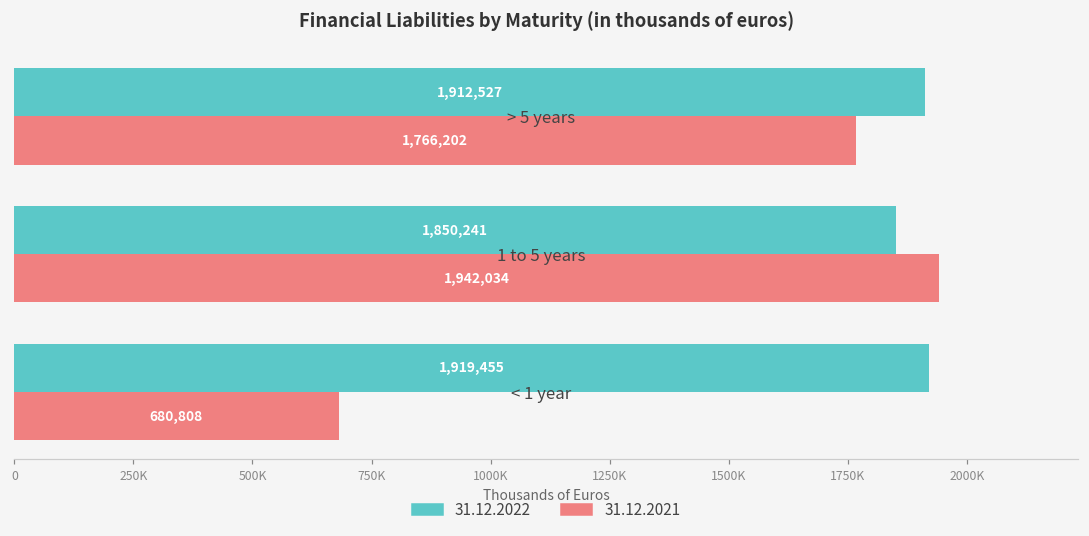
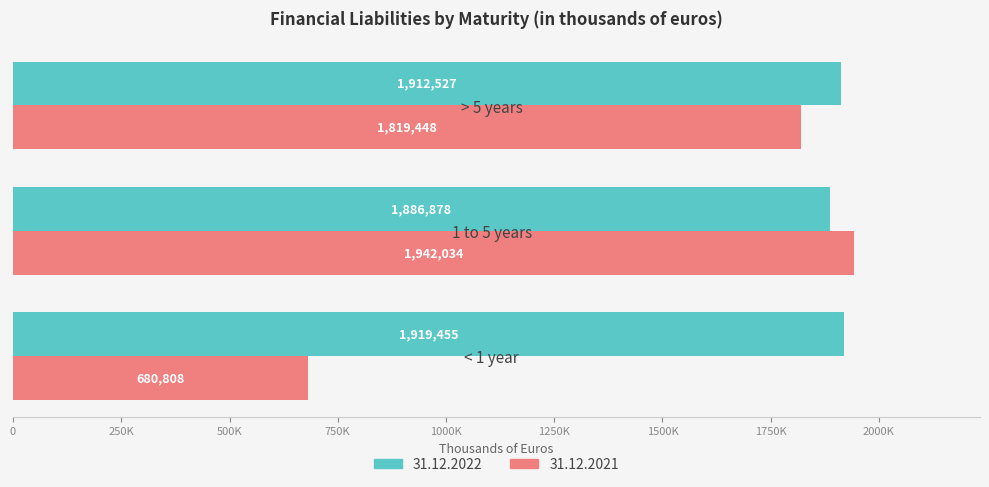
  {
    "31.12.2022": {
      "> 5 years": "1,912,527",
-     "1 to 5 years": "1,850,241",
+     "1 to 5 years": "1,886,878",
      "< 1 year": "1,919,455"
    },
    "31.12.2021": {
-     "> 5 years": "1,766,202",
+     "> 5 years": "1,819,448",
      "1 to 5 years": "1,942,034",
      "< 1 year": "680,808"
    }
  }
